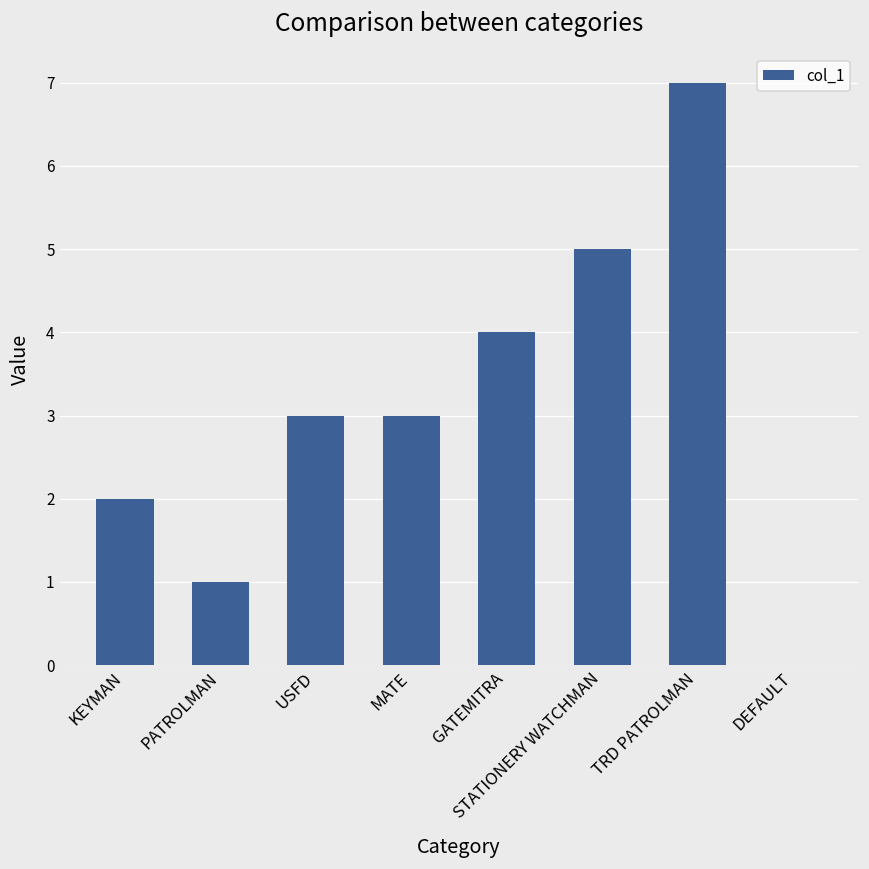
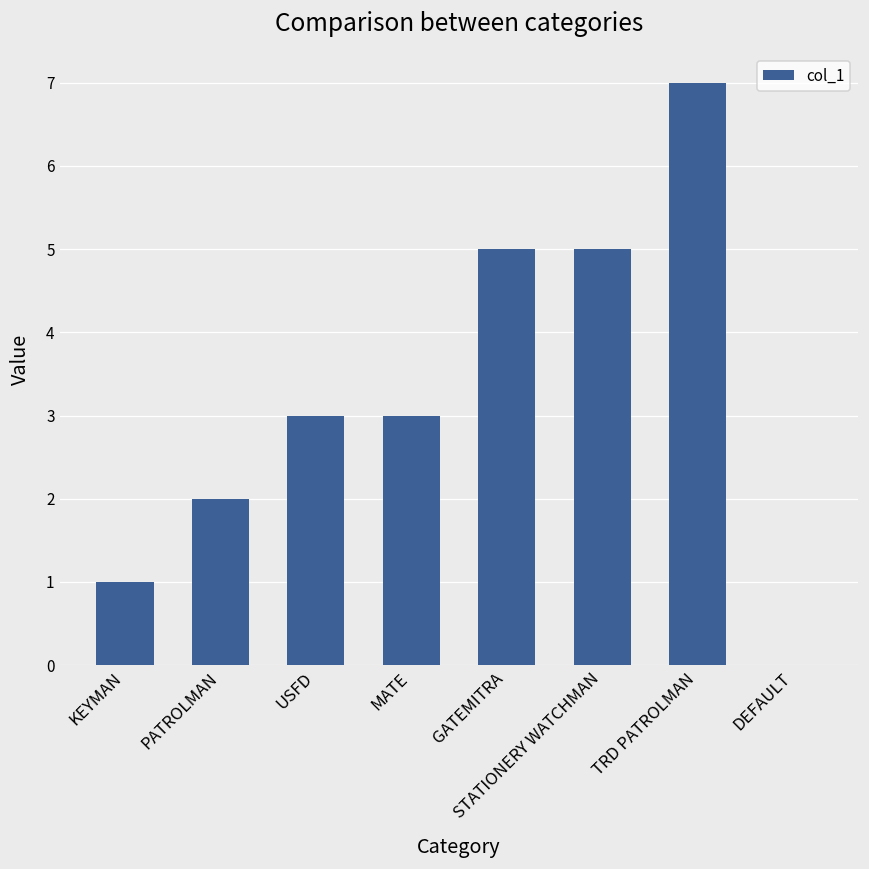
  {
-   "KEYMAN": 2,
-   "PATROLMAN": 1,
+   "KEYMAN": 1,
+   "PATROLMAN": 2,
    "USFD": 3,
    "MATE": 3,
-   "GATEMITRA": 4,
+   "GATEMITRA": 5,
    "STATIONERY WATCHMAN": 5,
    "TRD PATROLMAN": 7,
    "DEFAULT": 0
  }
